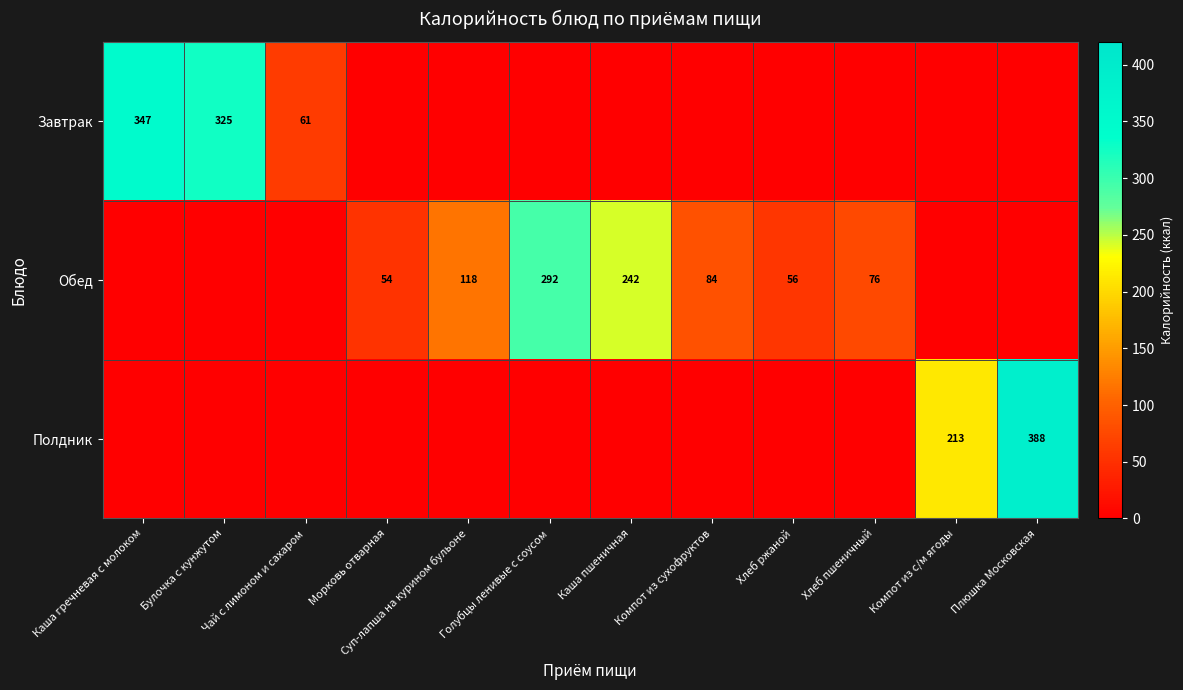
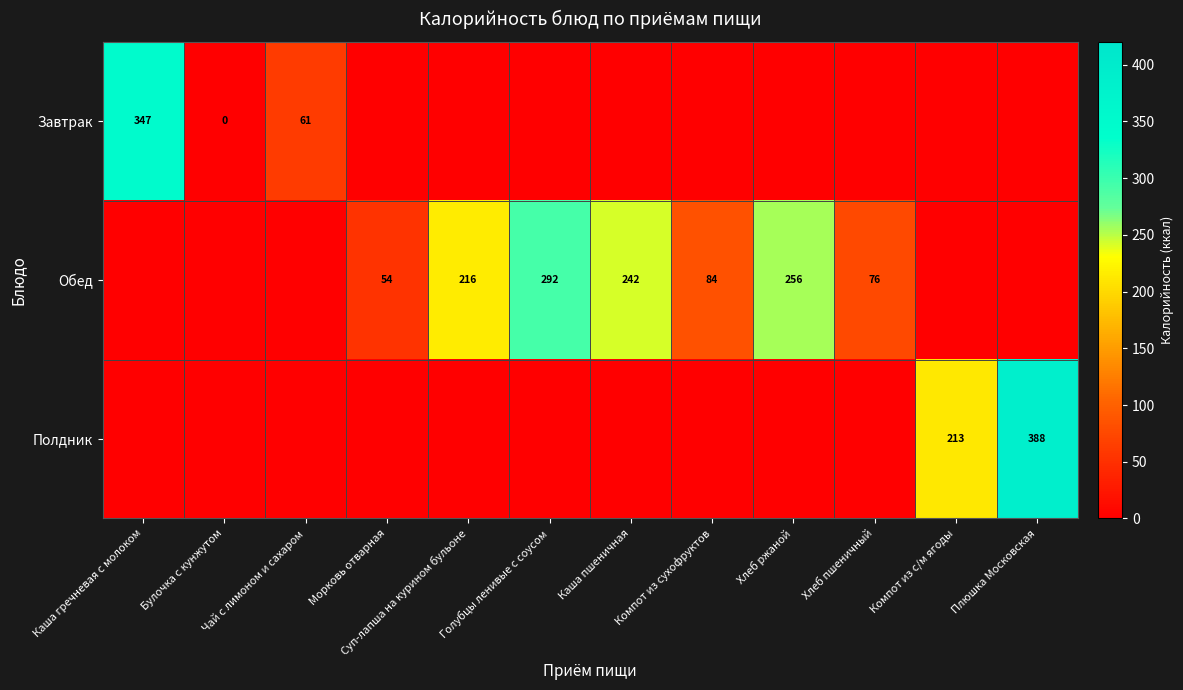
  {
    "Завтрак": {
      "Каша гречневая с молоком": 347,
-     "Булочка с кунжутом": 325,
+     "Булочка с кунжутом": 0,
      "Чай с лимоном и сахаром": 61
    },
    "Обед": {
      "Морковь отварная": 54,
-     "Суп-лапша на курином бульоне": 118,
+     "Суп-лапша на курином бульоне": 216,
      "Голубцы ленивые с соусом": 292,
      "Каша пшеничная": 242,
      "Компот из сухофруктов": 84,
-     "Хлеб ржаной": 56,
+     "Хлеб ржаной": 256,
      "Хлеб пшеничный": 76
    },
    "Полдник": {
      "Компот из с/м ягоды": 213,
      "Плюшка Московская": 388
    }
  }
